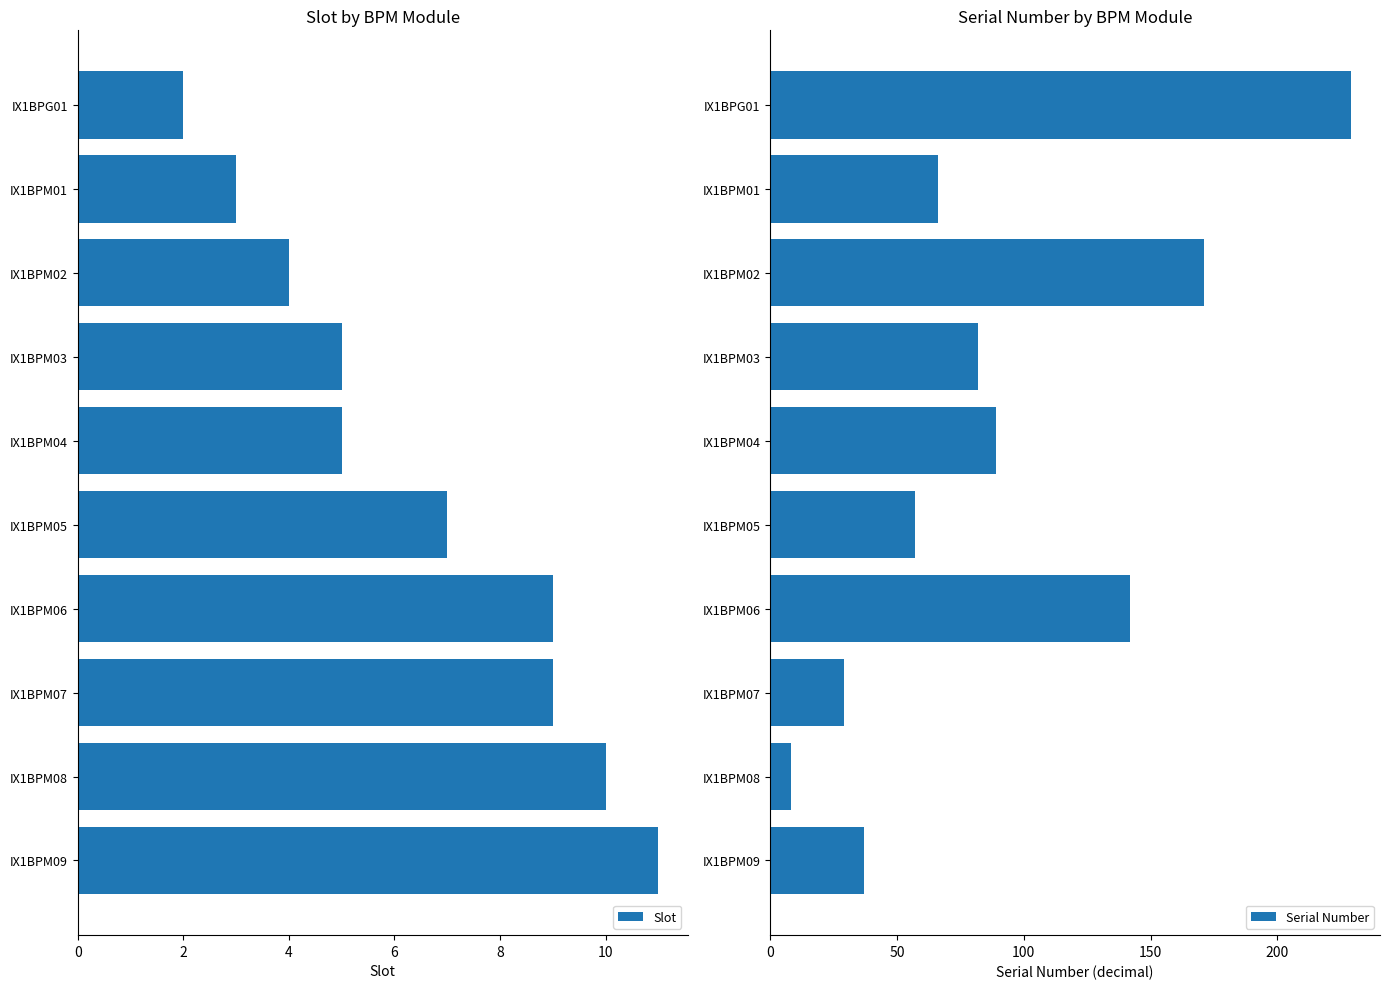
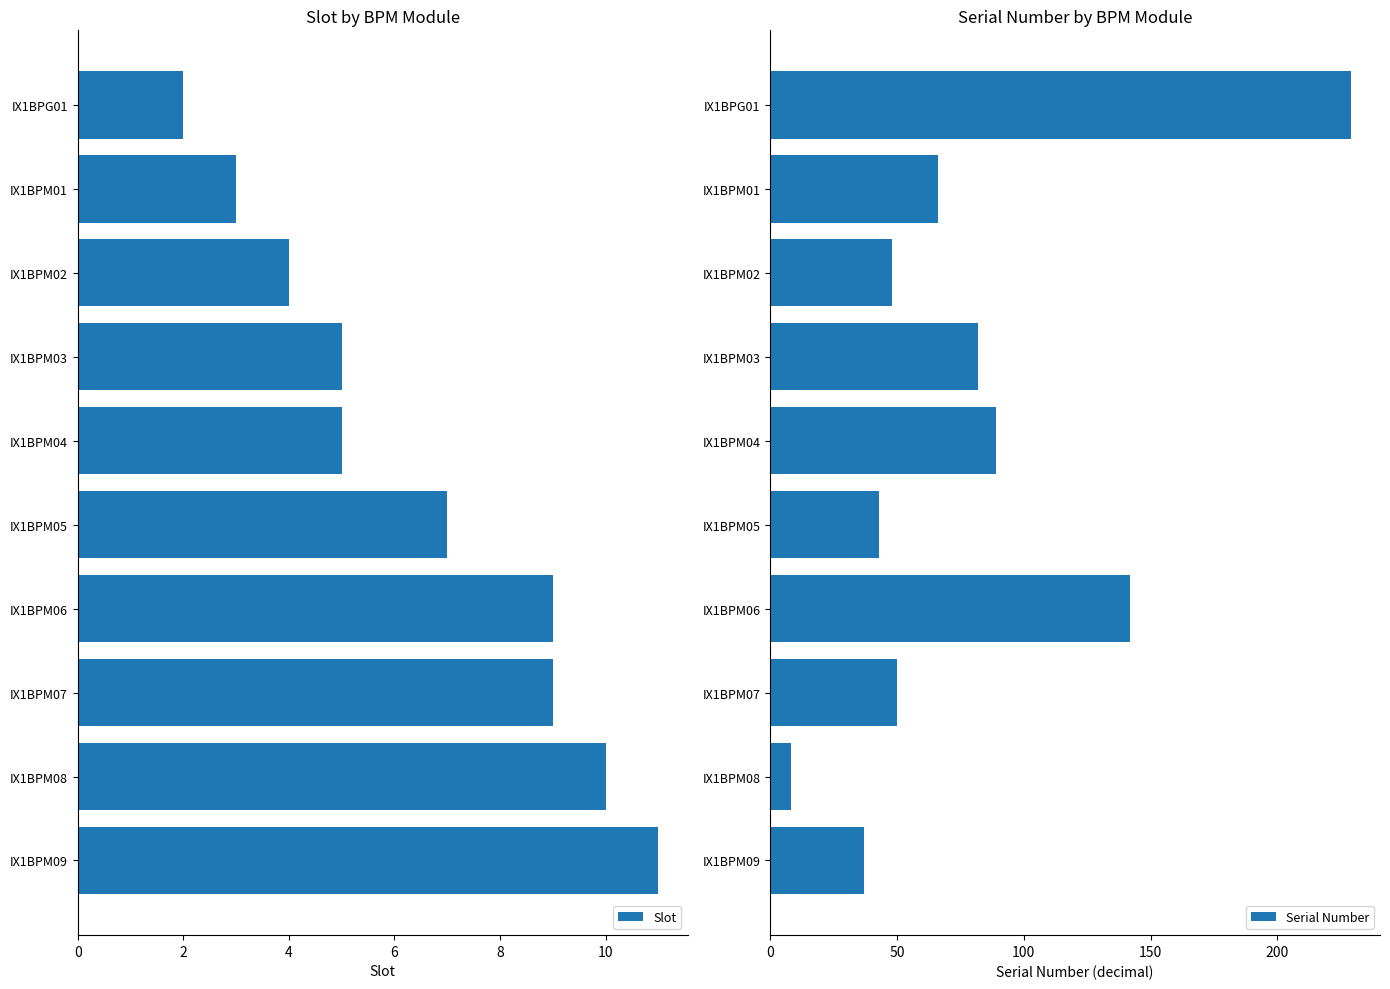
  {
    "Slot by BPM Module": {
      "IX1BPG01": 2.0,
      "IX1BPM01": 3.0,
      "IX1BPM02": 4.0,
      "IX1BPM03": 5.0,
      "IX1BPM04": 5.0,
      "IX1BPM05": 7.0,
      "IX1BPM06": 9.0,
      "IX1BPM07": 9.0,
      "IX1BPM08": 10.0,
      "IX1BPM09": 11.0
    },
    "Serial Number by BPM Module": {
      "IX1BPG01": 229,
      "IX1BPM01": 66,
-     "IX1BPM02": 171,
+     "IX1BPM02": 48,
      "IX1BPM03": 82,
      "IX1BPM04": 89,
-     "IX1BPM05": 57,
+     "IX1BPM05": 43,
      "IX1BPM06": 142,
-     "IX1BPM07": 29,
+     "IX1BPM07": 50,
      "IX1BPM08": 8,
      "IX1BPM09": 37
    }
  }
